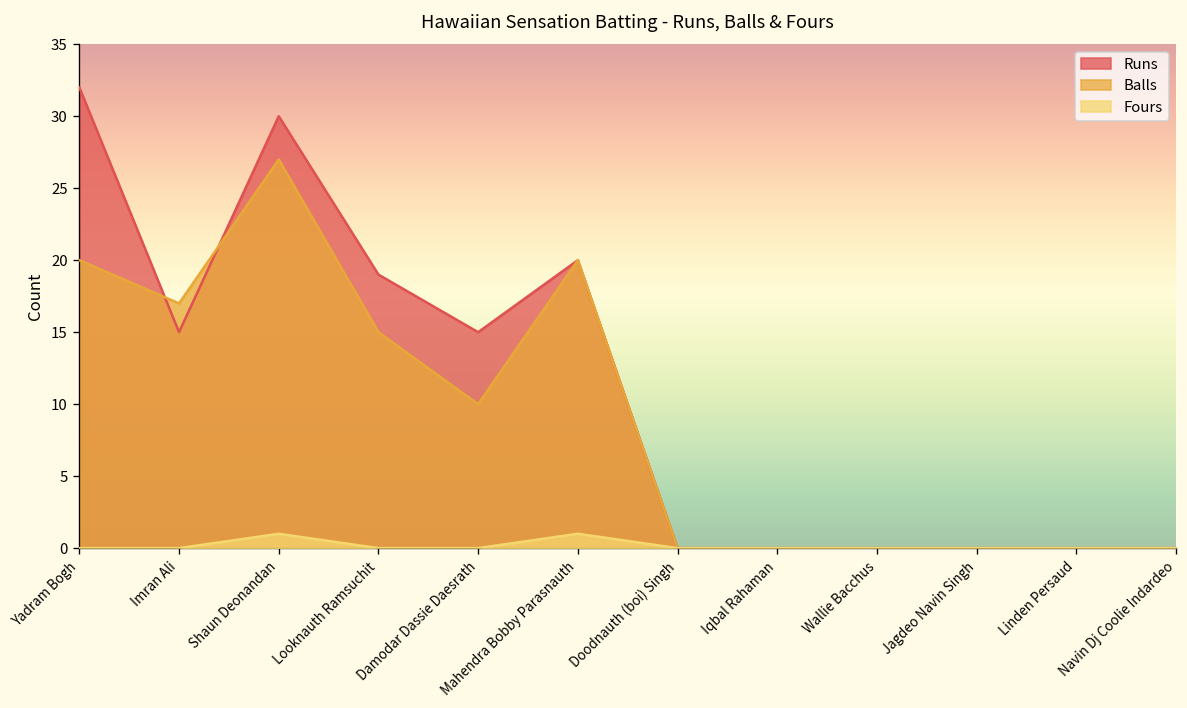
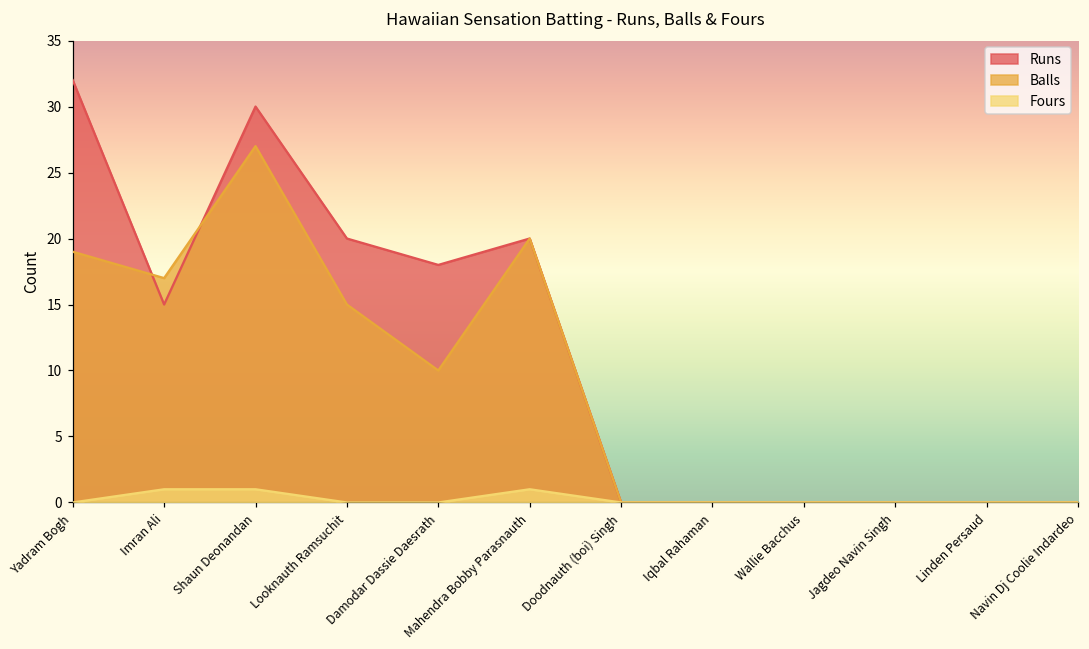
  {
    "Runs": {
      "Yadram Bogh": 32,
      "Imran Ali": 15,
      "Shaun Deonandan": 30,
-     "Looknauth Ramsuchit": 19,
-     "Damodar Dassie Daesrath": 15
+     "Looknauth Ramsuchit": 20,
+     "Damodar Dassie Daesrath": 18
    },
    "Balls": {
-     "Yadram Bogh": 20,
+     "Yadram Bogh": 19,
      "Imran Ali": 17,
      "Shaun Deonandan": 27,
      "Looknauth Ramsuchit": 15,
      "Damodar Dassie Daesrath": 10
    },
    "Fours": {
      "Yadram Bogh": 0,
-     "Imran Ali": 0,
+     "Imran Ali": 1,
      "Shaun Deonandan": 1,
      "Looknauth Ramsuchit": 0,
      "Damodar Dassie Daesrath": 0,
      "Mahendra Bobby Parasnauth": 1
    }
  }
